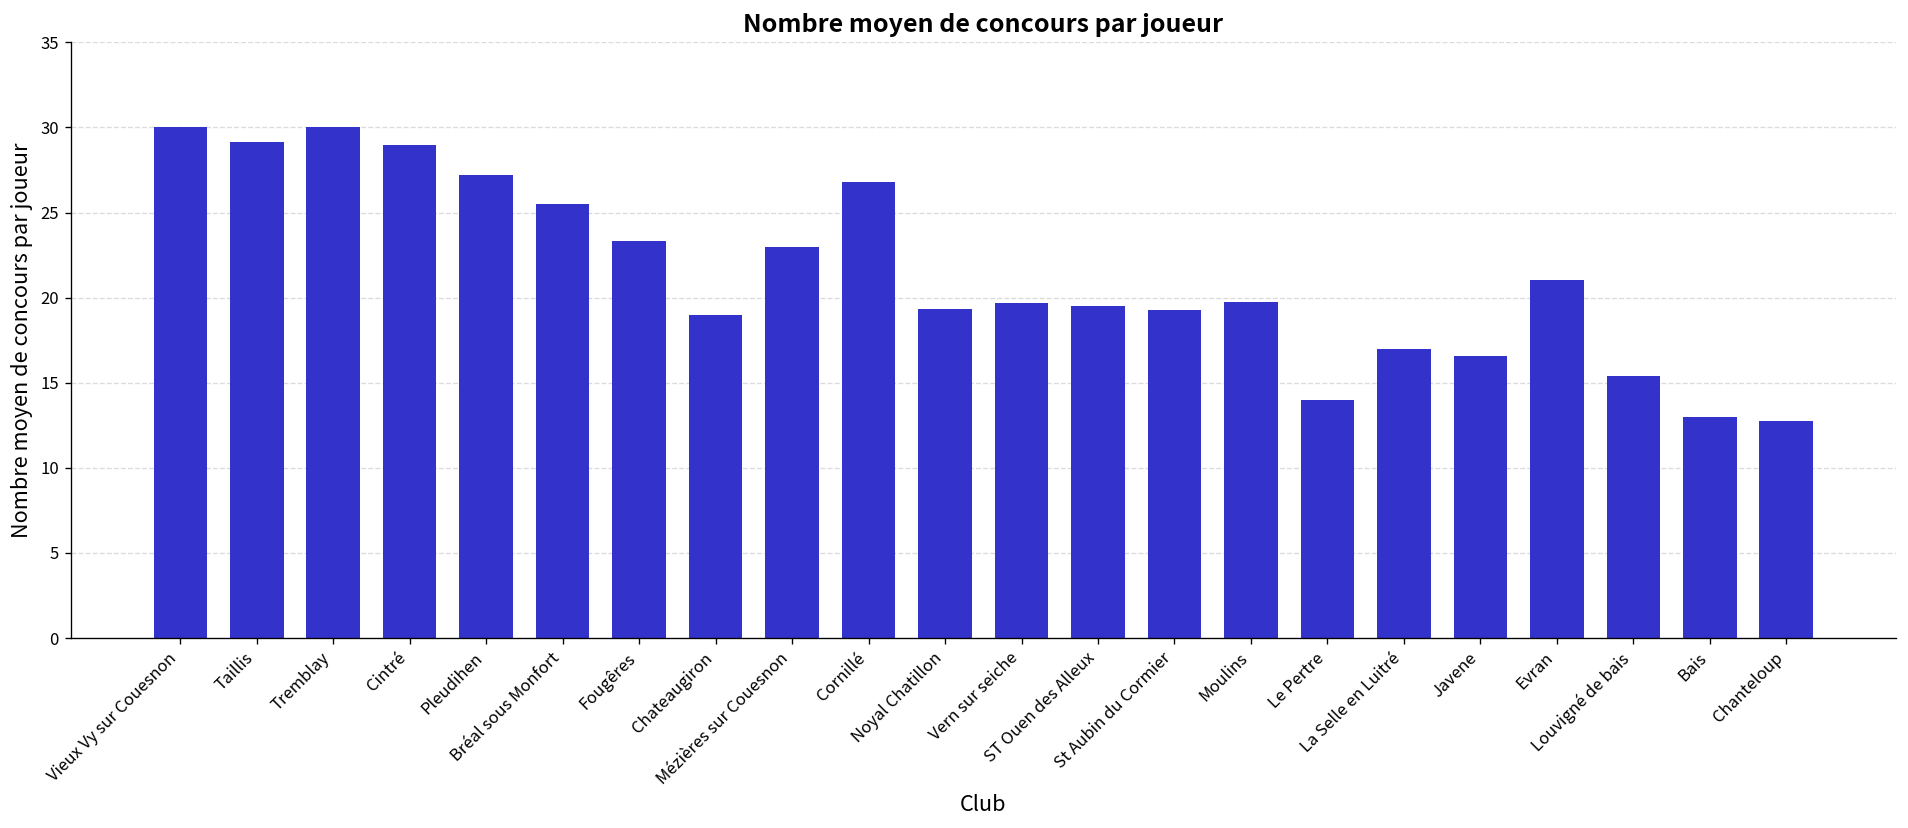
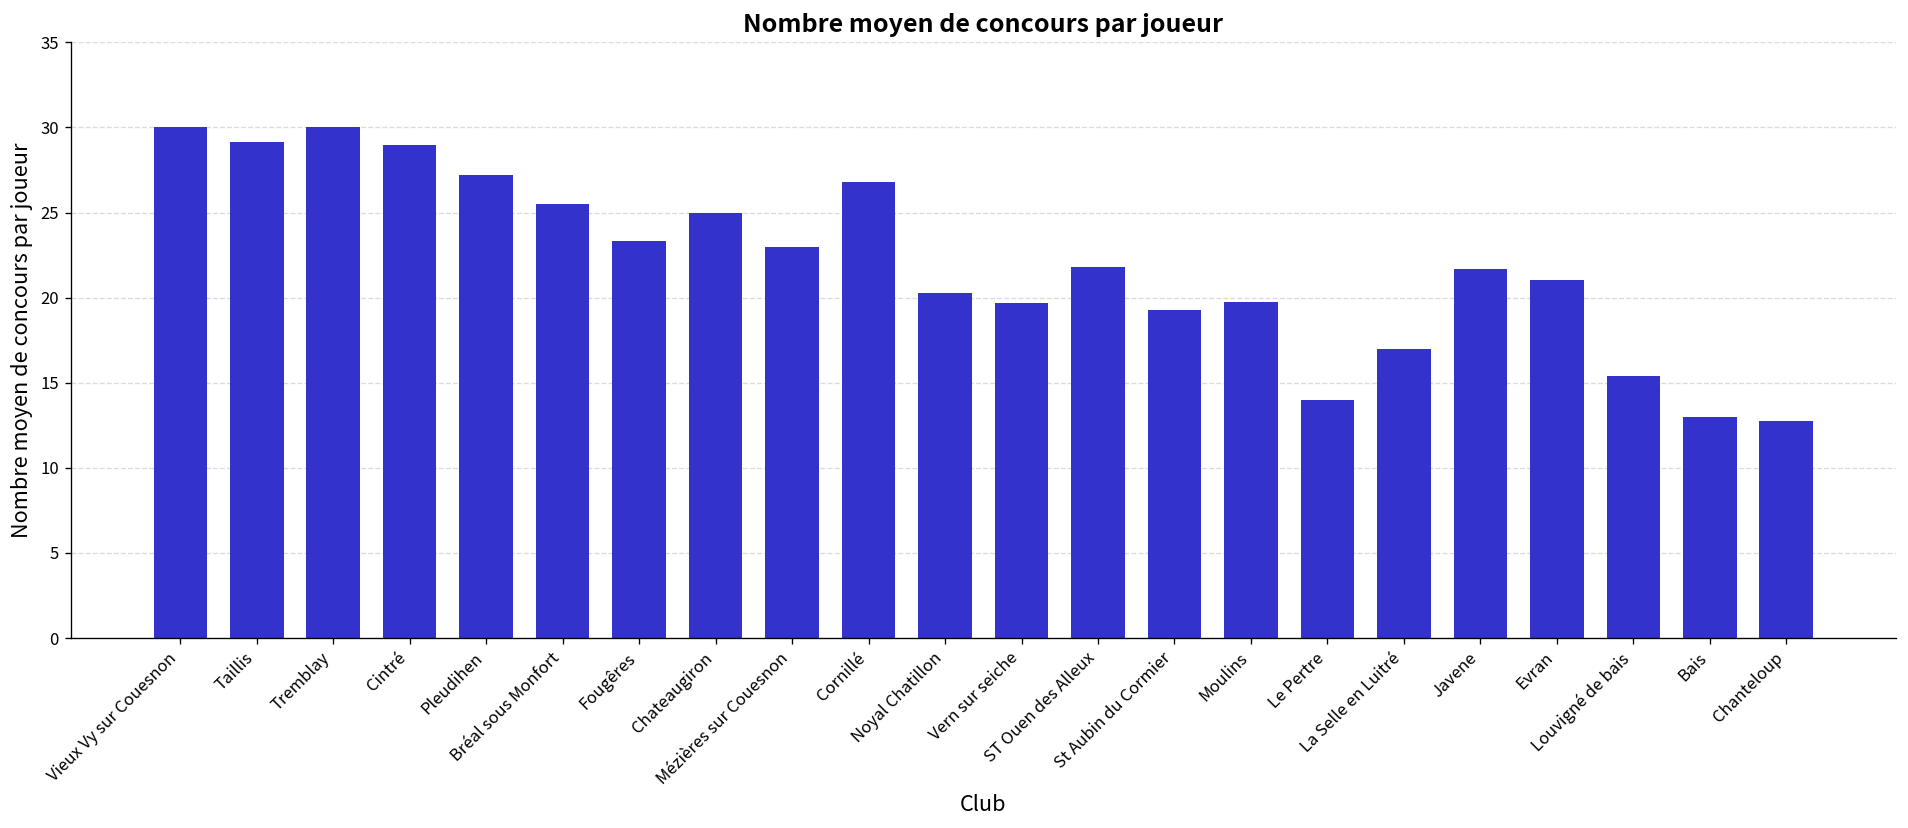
  {
    "Vieux Vy sur Couesnon": 30.0,
    "Taillis": 29.1,
    "Tremblay": 30.0,
    "Cintré": 29.0,
    "Pleudihen": 27.2,
    "Bréal sous Monfort": 25.5,
    "Fougêres": 23.3,
-   "Chateaugiron": 19,
+   "Chateaugiron": 25,
    "Mézières sur Couesnon": 23.0,
    "Cornillé": 26.8,
-   "Noyal Chatillon": 19.4,
+   "Noyal Chatillon": 20.3,
    "Vern sur seiche": 19.7,
-   "ST Ouen des Alleux": 19.5,
+   "ST Ouen des Alleux": 21.8,
    "St Aubin du Cormier": 19.3,
    "Moulins": 19.7,
    "Le Pertre": 14.0,
    "La Selle en Luitré": 17.0,
-   "Javene": 16.5,
+   "Javene": 21.7,
    "Evran": 21.0,
    "Louvigné de bais": 15.4,
    "Bais": 13.0,
    "Chanteloup": 12.8
  }
